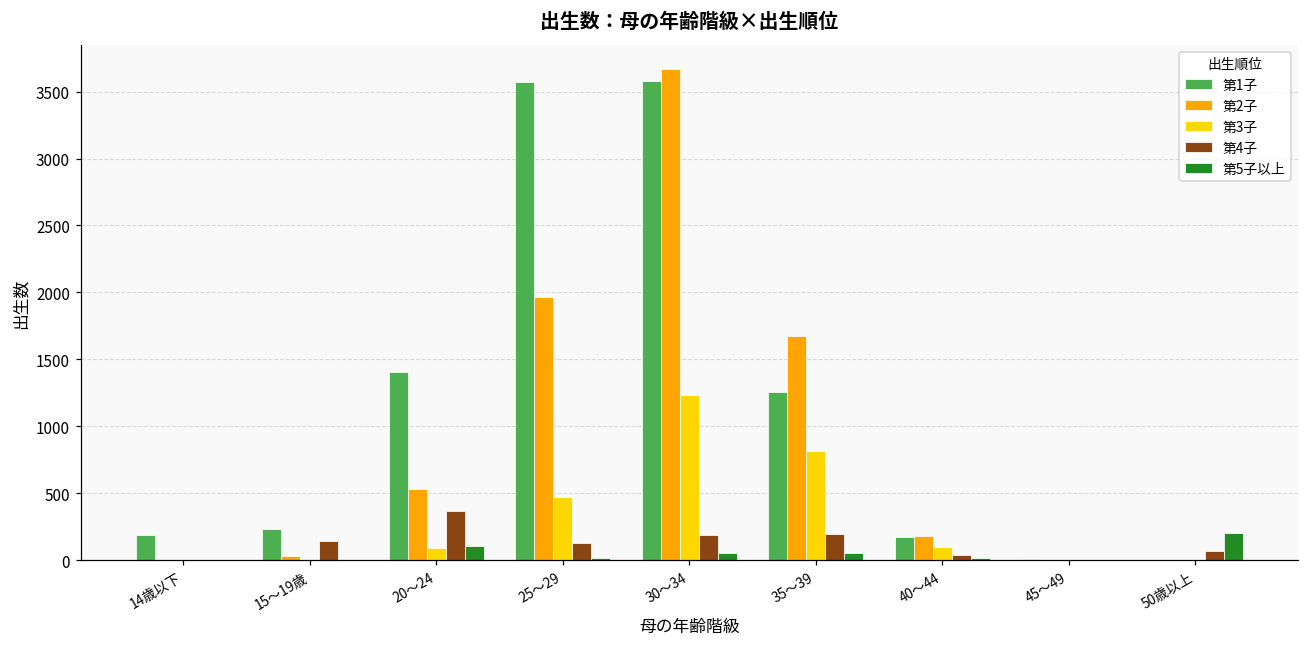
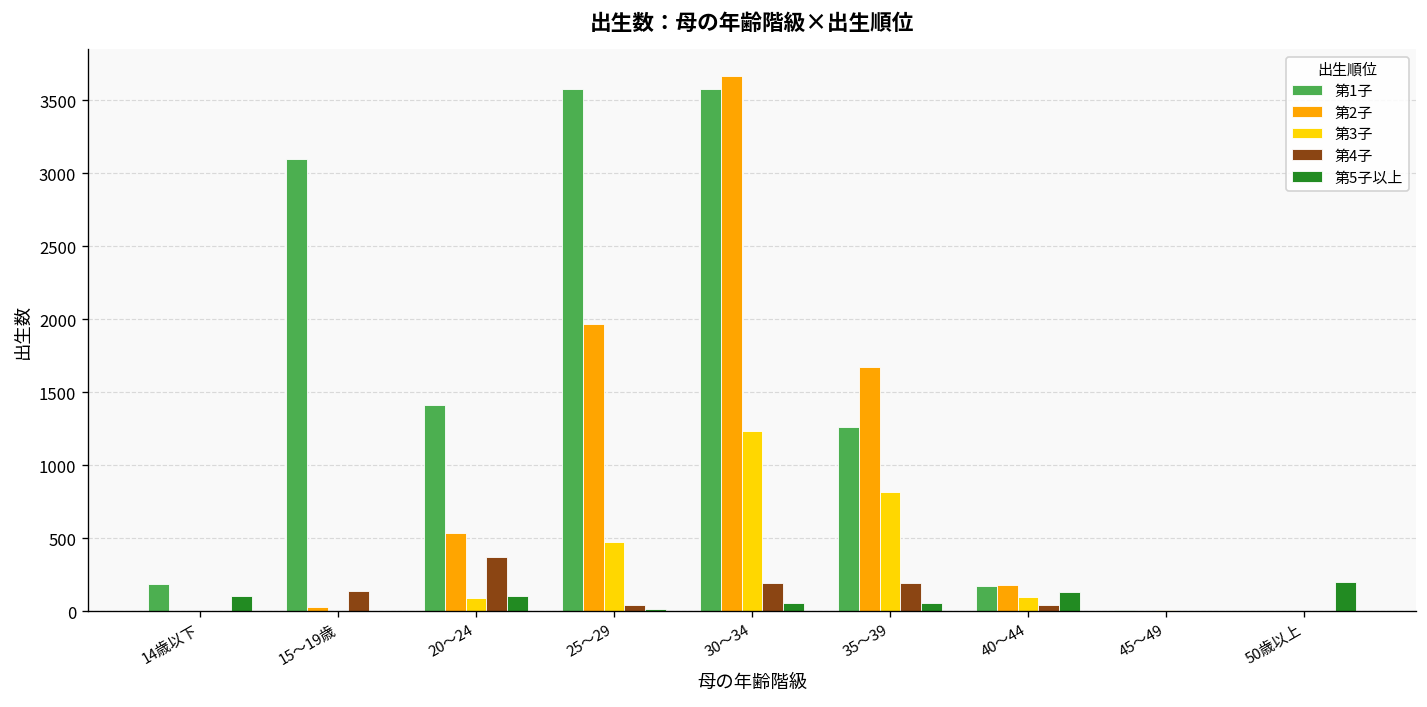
  {
    "第1子": {
      "14歳以下": 190,
-     "15～19歳": 230,
+     "15～19歳": 3100,
      "20～24": 1410,
      "25～29": 3580,
      "30～34": 3580,
      "35～39": 1260,
      "40～44": 170
    },
    "第4子": {
      "14歳以下": 0,
      "15～19歳": 140,
      "20～24": 370,
-     "25～29": 130,
+     "25～29": 40,
      "30～34": 190,
      "35～39": 190,
      "40～44": 40,
-     "50歳以上": 70
+     "50歳以上": 0
    },
    "第5子以上": {
-     "14歳以下": 0,
+     "14歳以下": 100,
      "15～19歳": 0,
      "20～24": 110,
      "30～34": 50,
      "35～39": 50,
-     "40～44": 10,
+     "40～44": 130,
      "50歳以上": 200
    }
  }
